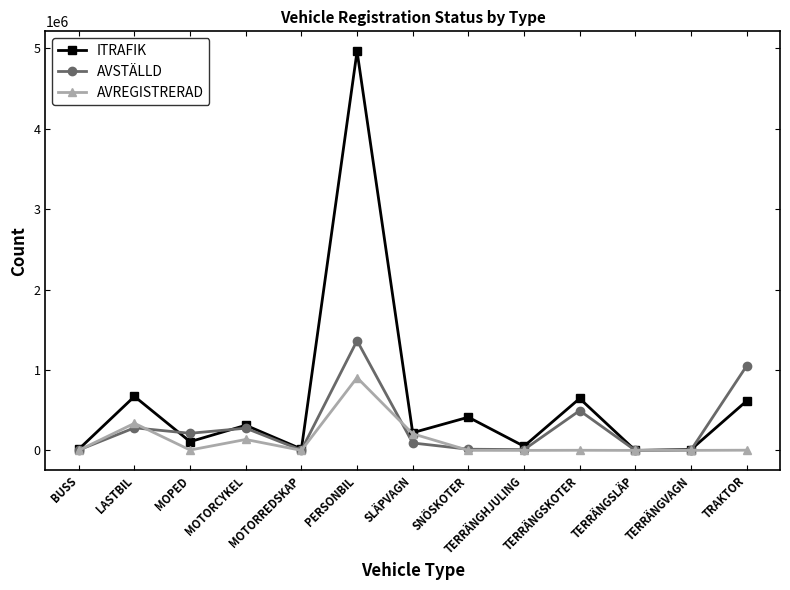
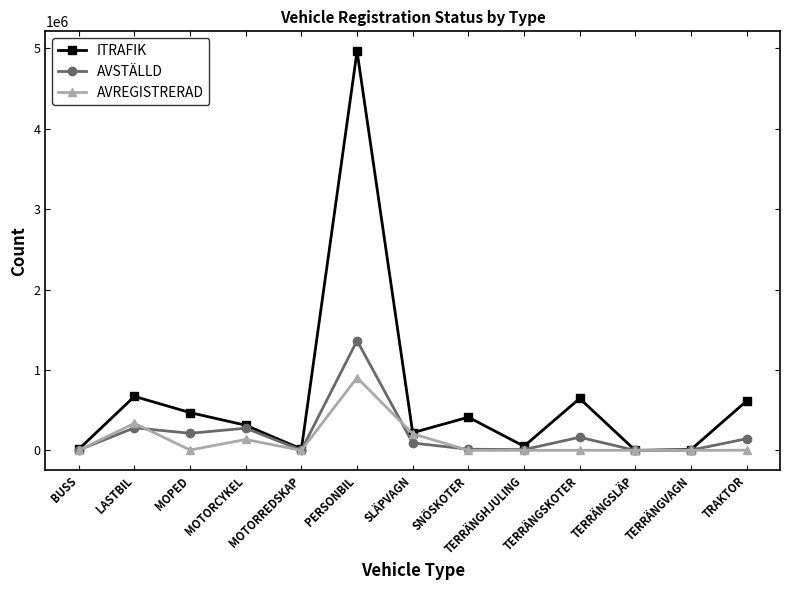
  {
    "ITRAFIK": {
      "LASTBIL": 700000,
-     "MOPED": 100000,
+     "MOPED": 500000,
      "MOTORCYKEL": 300000,
      "PERSONBIL": 5000000,
      "SNÖSKOTER": 400000,
      "TERRÄNGHJULING": 100000,
      "TERRÄNGSKOTER": 600000,
      "TRAKTOR": 600000
    },
    "AVSTÄLLD": {
      "LASTBIL": 300000,
      "MOPED": 200000,
      "MOTORCYKEL": 300000,
      "PERSONBIL": 1400000,
      "SLÄPVAGN": 100000,
-     "TERRÄNGSKOTER": 500000,
-     "TRAKTOR": 1100000
+     "TERRÄNGSKOTER": 200000,
+     "TRAKTOR": 100000
    },
    "AVREGISTRERAD": {
      "LASTBIL": 300000,
      "MOPED": 0,
      "MOTORCYKEL": 100000,
      "PERSONBIL": 900000,
      "TERRÄNGSKOTER": 0,
      "TRAKTOR": 0
    }
  }
